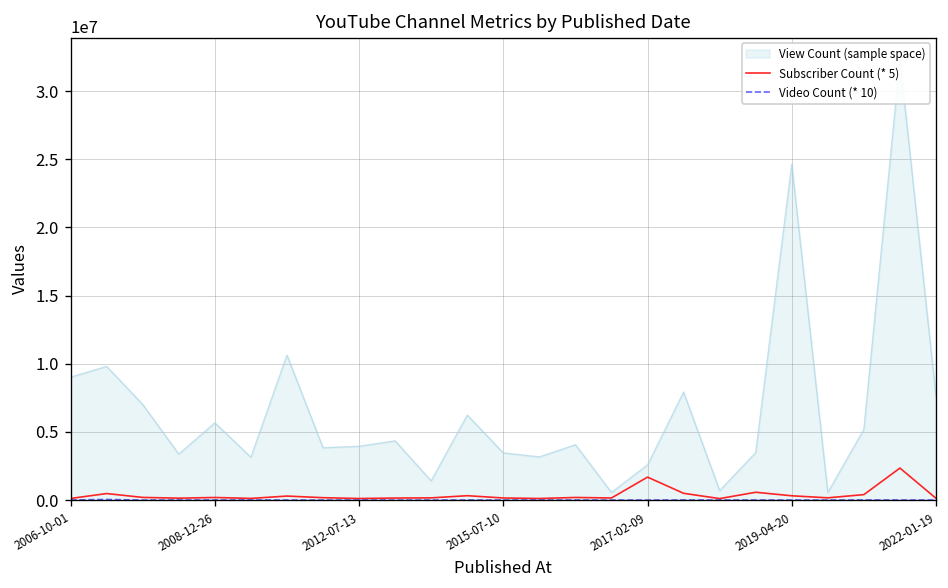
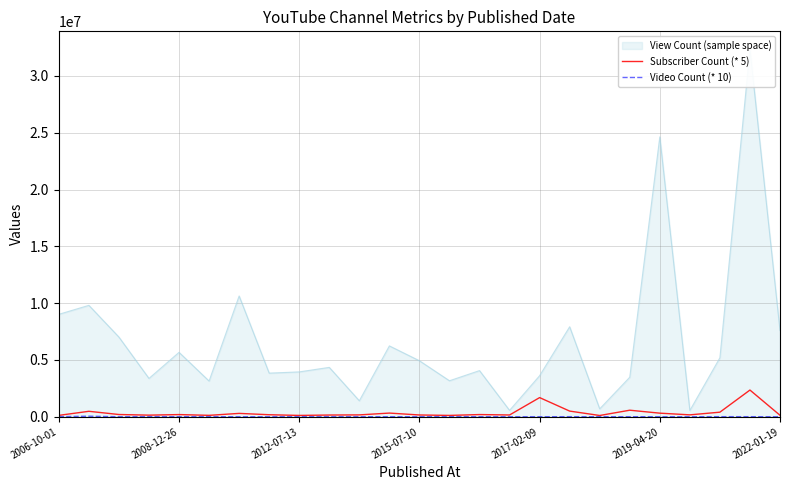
  {
    "View Count (sample space)": {
      "2006-10-01": 9000000,
      "2008-12-26": 5700000,
      "2012-07-13": 3900000,
-     "2015-07-10": 3500000,
-     "2017-02-09": 2600000,
+     "2015-07-10": 4900000,
+     "2017-02-09": 3600000,
      "2019-04-20": 24600000,
      "2022-01-19": 7600000
    },
    "Subscriber Count (* 5)": {
      "2017-02-09": 1700000,
      "2019-04-20": 300000
    },
    "Video Count (* 10)": {
      "2017-02-09": 0,
      "2019-04-20": 0
    }
  }
